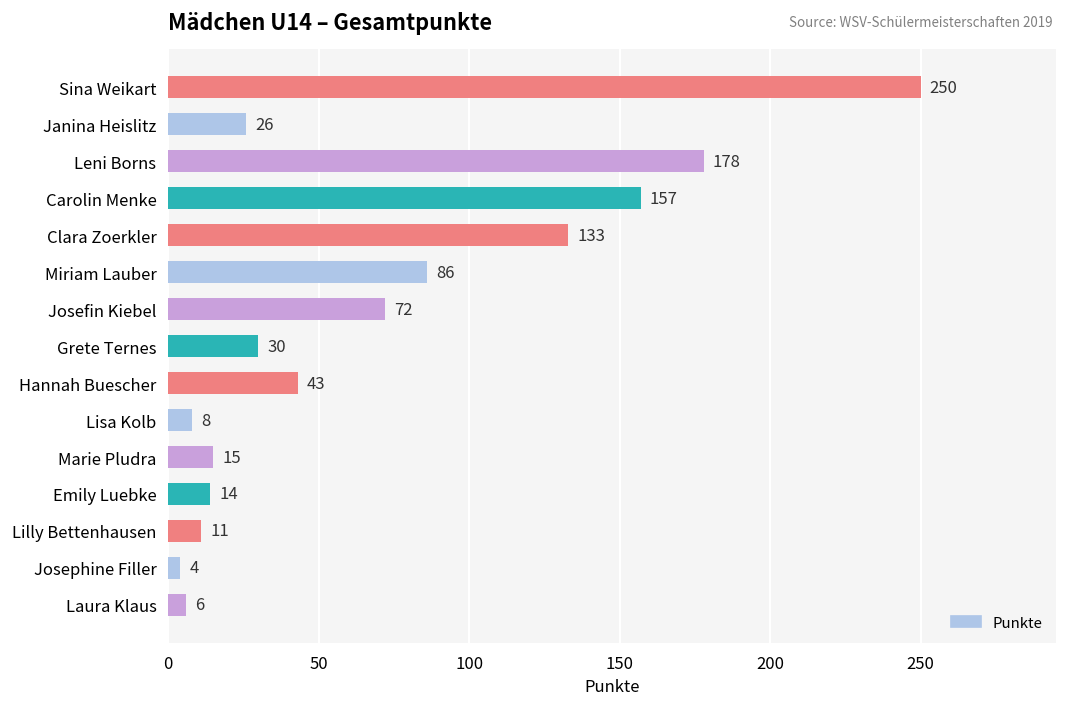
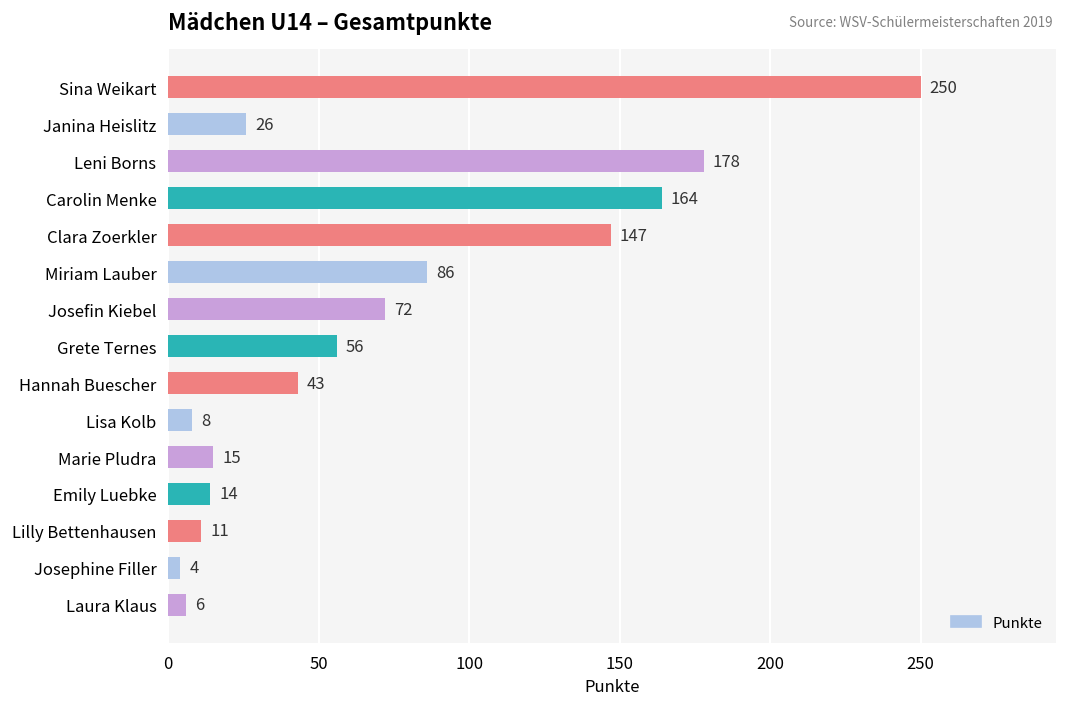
  {
    "Sina Weikart": 250,
    "Janina Heislitz": 26,
    "Leni Borns": 178,
-   "Carolin Menke": 157,
-   "Clara Zoerkler": 133,
+   "Carolin Menke": 164,
+   "Clara Zoerkler": 147,
    "Miriam Lauber": 86,
    "Josefin Kiebel": 72,
-   "Grete Ternes": 30,
+   "Grete Ternes": 56,
    "Hannah Buescher": 43,
    "Lisa Kolb": 8,
    "Marie Pludra": 15,
    "Emily Luebke": 14,
    "Lilly Bettenhausen": 11,
    "Josephine Filler": 4,
    "Laura Klaus": 6
  }
